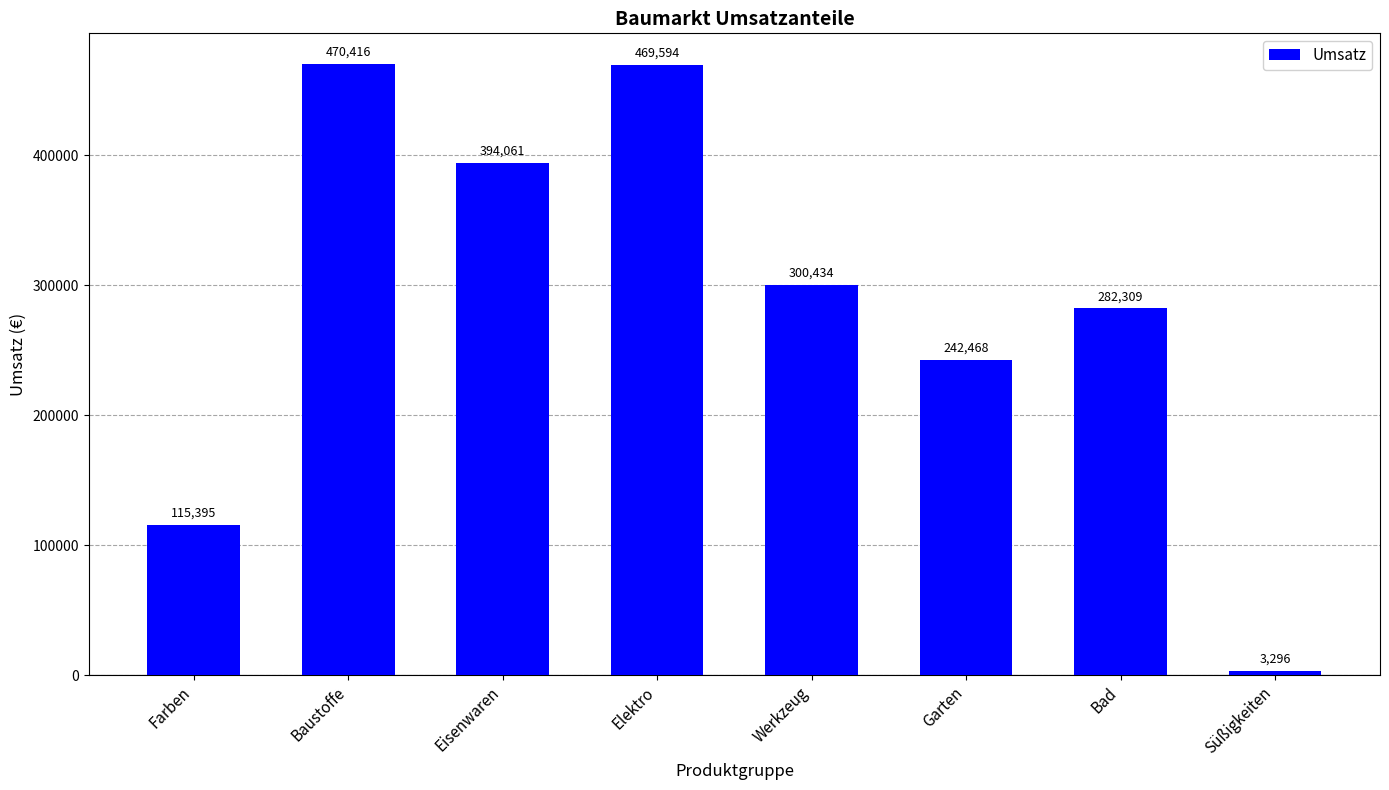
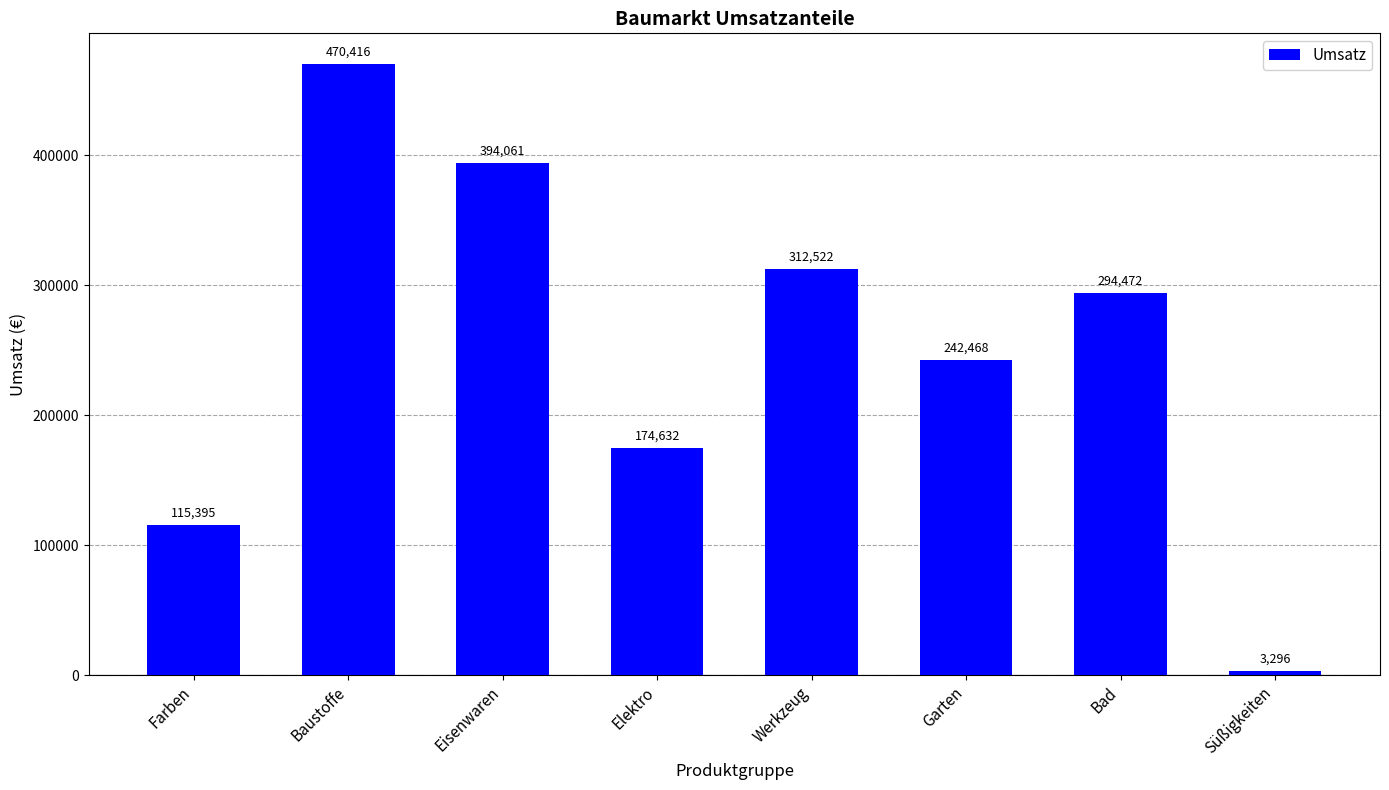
  {
    "Farben": "115,395",
    "Baustoffe": "470,416",
    "Eisenwaren": "394,061",
-   "Elektro": "469,594",
-   "Werkzeug": "300,434",
+   "Elektro": "174,632",
+   "Werkzeug": "312,522",
    "Garten": "242,468",
-   "Bad": "282,309",
+   "Bad": "294,472",
    "Süßigkeiten": "3,296"
  }
